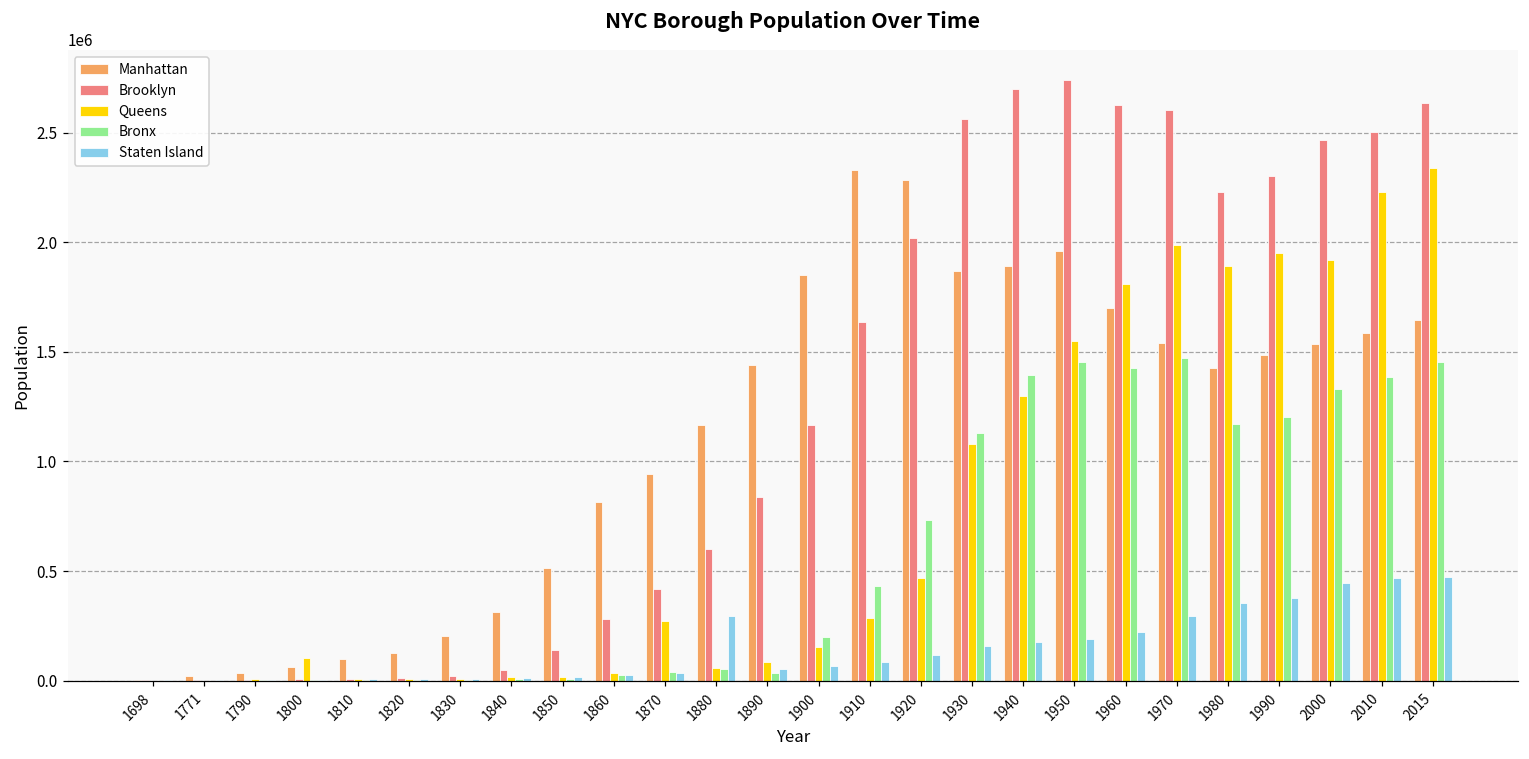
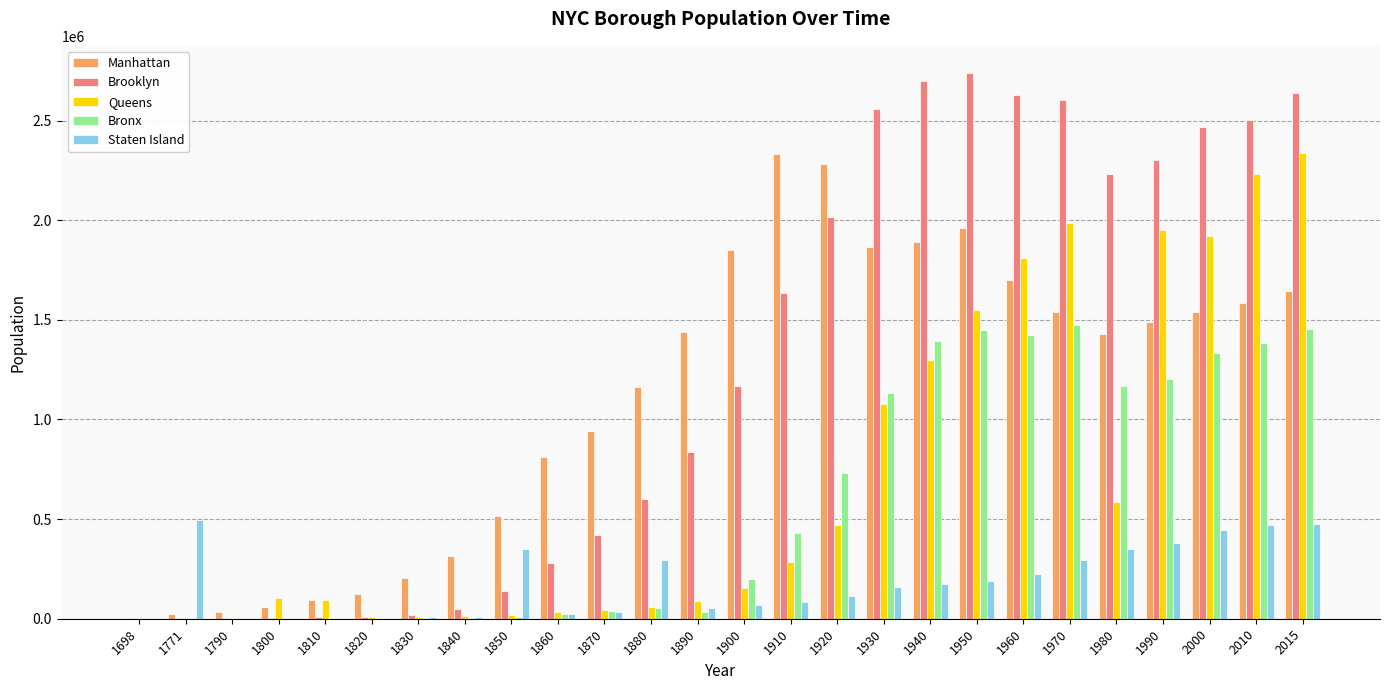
  {
    "Queens": {
      "1698": 0,
      "1771": 0,
      "1800": 100000,
-     "1810": 10000,
+     "1810": 90000,
      "1840": 10000,
      "1850": 20000,
      "1860": 30000,
-     "1870": 270000,
+     "1870": 50000,
      "1880": 60000,
      "1890": 90000,
      "1900": 150000,
      "1910": 280000,
      "1920": 470000,
      "1930": 1080000,
      "1940": 1300000,
      "1950": 1550000,
      "1960": 1810000,
      "1970": 1990000,
-     "1980": 1890000,
+     "1980": 590000,
      "1990": 1950000,
      "2000": 1920000,
      "2010": 2230000,
      "2015": 2340000
    },
    "Bronx": {
      "1698": 0,
      "1771": 0,
      "1860": 20000,
      "1870": 40000,
      "1880": 50000,
      "1890": 30000,
      "1900": 200000,
      "1910": 430000,
      "1920": 730000,
      "1930": 1130000,
      "1940": 1390000,
      "1950": 1450000,
      "1960": 1420000,
      "1970": 1470000,
      "1980": 1170000,
      "1990": 1200000,
      "2000": 1330000,
      "2010": 1390000,
      "2015": 1460000
    },
    "Staten Island": {
-     "1771": 0,
-     "1850": 20000,
+     "1771": 500000,
+     "1850": 350000,
      "1860": 30000,
      "1870": 30000,
      "1880": 300000,
      "1890": 50000,
      "1900": 70000,
      "1910": 90000,
      "1920": 120000,
      "1930": 160000,
      "1940": 170000,
      "1950": 190000,
      "1960": 220000,
      "1970": 300000,
      "1980": 350000,
      "1990": 380000,
      "2000": 440000,
      "2010": 470000,
      "2015": 470000
    }
  }
